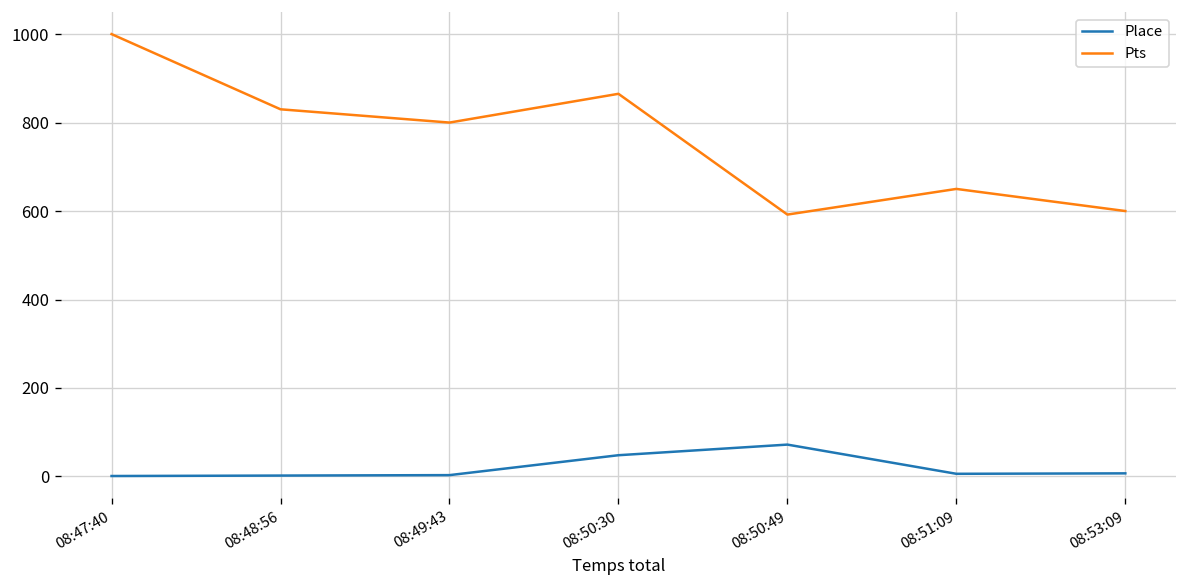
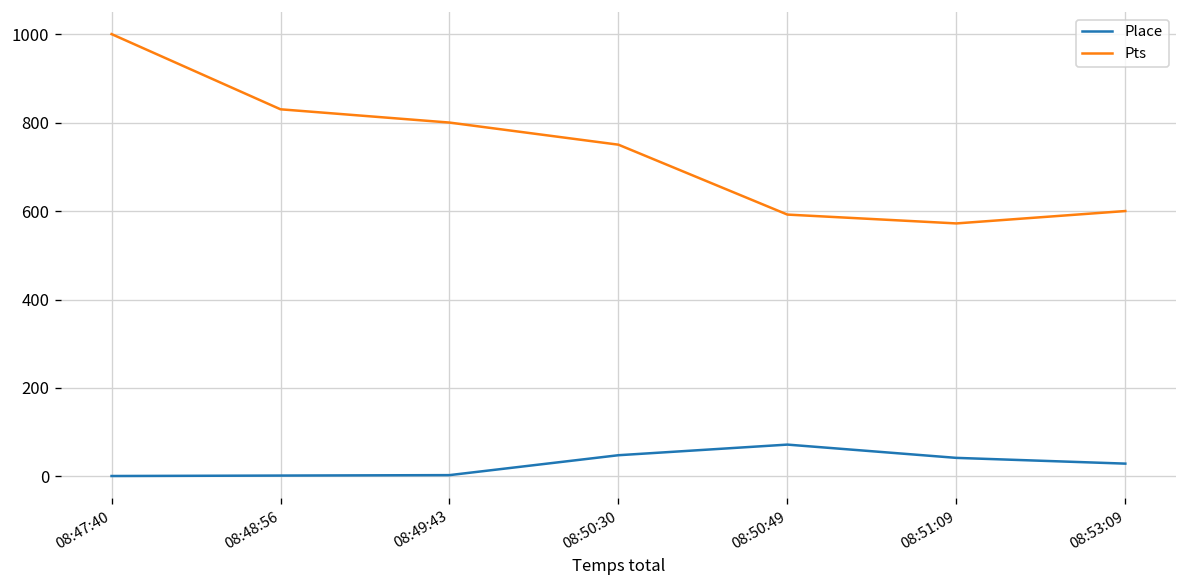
  {
    "Place": {
      "08:47:40": 0,
      "08:48:56": 0,
      "08:49:43": 0,
      "08:50:30": 50,
      "08:50:49": 70,
-     "08:51:09": 10,
-     "08:53:09": 10
+     "08:51:09": 40,
+     "08:53:09": 30
    },
    "Pts": {
      "08:47:40": 1000,
      "08:48:56": 830,
      "08:49:43": 800,
-     "08:50:30": 870,
+     "08:50:30": 750,
      "08:50:49": 590,
-     "08:51:09": 650,
+     "08:51:09": 570,
      "08:53:09": 600
    }
  }
